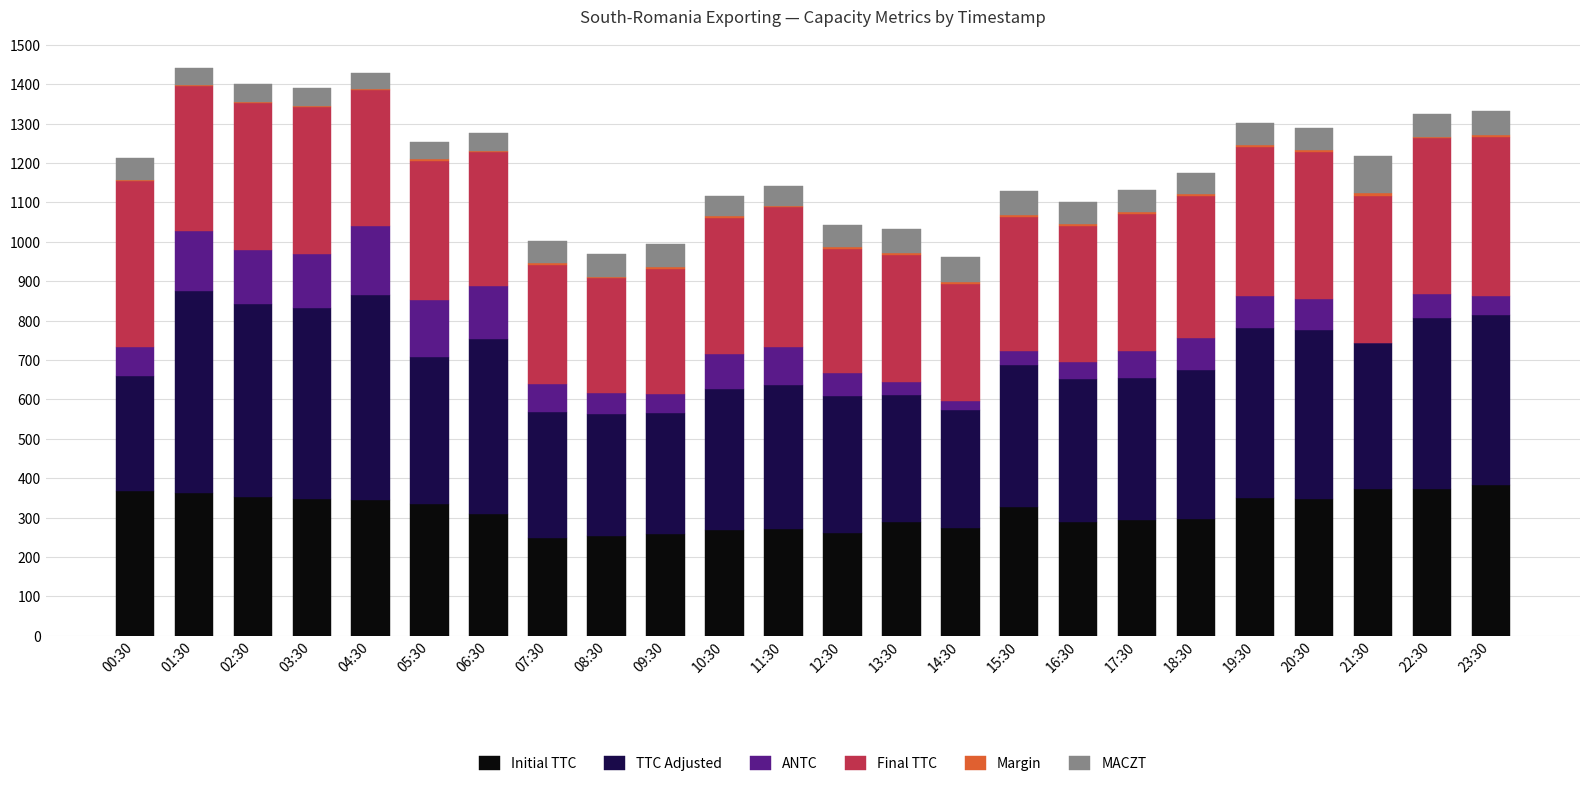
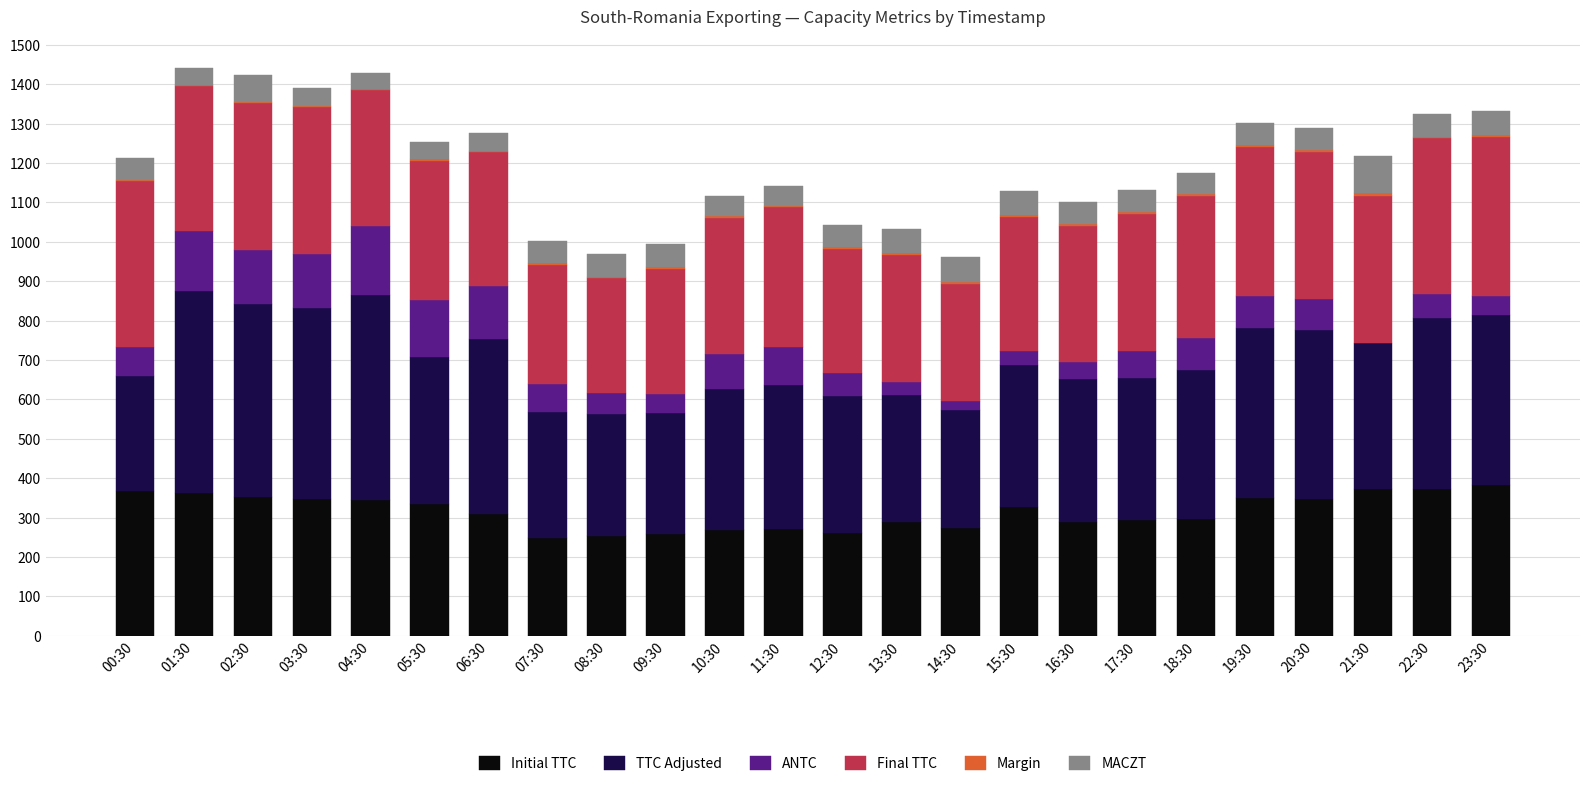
  {
    "Initial TTC": {
      "00:30": 370,
      "01:30": 360,
      "02:30": 350,
      "03:30": 350,
      "04:30": 340,
      "05:30": 340,
      "06:30": 310,
      "07:30": 250,
      "08:30": 250,
      "09:30": 260,
      "10:30": 270,
      "11:30": 270,
      "12:30": 260,
      "13:30": 290,
      "14:30": 270,
      "15:30": 330,
      "16:30": 290,
      "17:30": 290,
      "18:30": 300,
      "19:30": 350,
      "20:30": 350,
      "21:30": 370,
      "22:30": 370,
      "23:30": 380
    },
    "TTC Adjusted": {
      "00:30": 290,
      "01:30": 510,
      "02:30": 490,
      "03:30": 490,
      "04:30": 520,
      "05:30": 370,
      "06:30": 440,
      "07:30": 320,
      "08:30": 310,
      "09:30": 310,
      "10:30": 360,
      "11:30": 370,
      "12:30": 350,
      "13:30": 320,
      "14:30": 300,
      "15:30": 360,
      "16:30": 360,
      "17:30": 360,
      "18:30": 380,
      "19:30": 430,
      "20:30": 430,
      "21:30": 370,
      "22:30": 430,
      "23:30": 430
    },
    "ANTC": {
      "00:30": 70,
      "01:30": 150,
      "02:30": 140,
      "03:30": 140,
      "04:30": 180,
      "05:30": 150,
      "06:30": 140,
      "07:30": 70,
      "08:30": 60,
      "09:30": 50,
      "10:30": 90,
      "11:30": 100,
      "12:30": 60,
      "13:30": 40,
      "14:30": 20,
      "15:30": 30,
      "16:30": 40,
      "17:30": 70,
      "18:30": 80,
      "19:30": 80,
      "20:30": 80,
      "21:30": 0,
      "22:30": 60,
      "23:30": 50
    },
    "Final TTC": {
      "00:30": 420,
      "01:30": 370,
      "02:30": 370,
      "03:30": 370,
      "04:30": 340,
      "05:30": 350,
      "06:30": 340,
      "07:30": 300,
      "08:30": 290,
      "09:30": 320,
      "10:30": 350,
      "11:30": 360,
      "12:30": 320,
      "13:30": 320,
      "14:30": 300,
      "15:30": 340,
      "16:30": 350,
      "17:30": 350,
      "18:30": 360,
      "19:30": 380,
      "20:30": 370,
      "21:30": 370,
      "22:30": 400,
      "23:30": 400
    },
    "Margin": {
      "21:30": 10
    },
    "MACZT": {
      "00:30": 60,
      "01:30": 40,
-     "02:30": 40,
+     "02:30": 70,
      "03:30": 40,
      "04:30": 40,
      "05:30": 40,
      "06:30": 50,
      "07:30": 50,
      "08:30": 60,
      "09:30": 60,
      "10:30": 50,
      "11:30": 50,
      "12:30": 60,
      "13:30": 60,
      "14:30": 60,
      "15:30": 60,
      "16:30": 60,
      "17:30": 60,
      "18:30": 50,
      "19:30": 60,
      "20:30": 60,
      "21:30": 90,
      "22:30": 60,
      "23:30": 60
    }
  }
